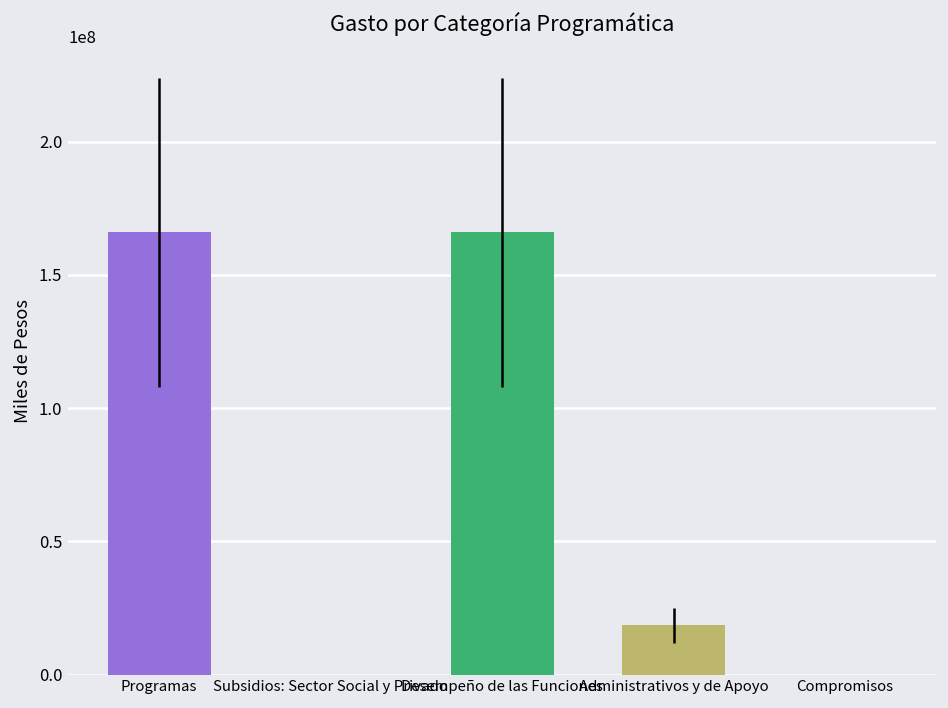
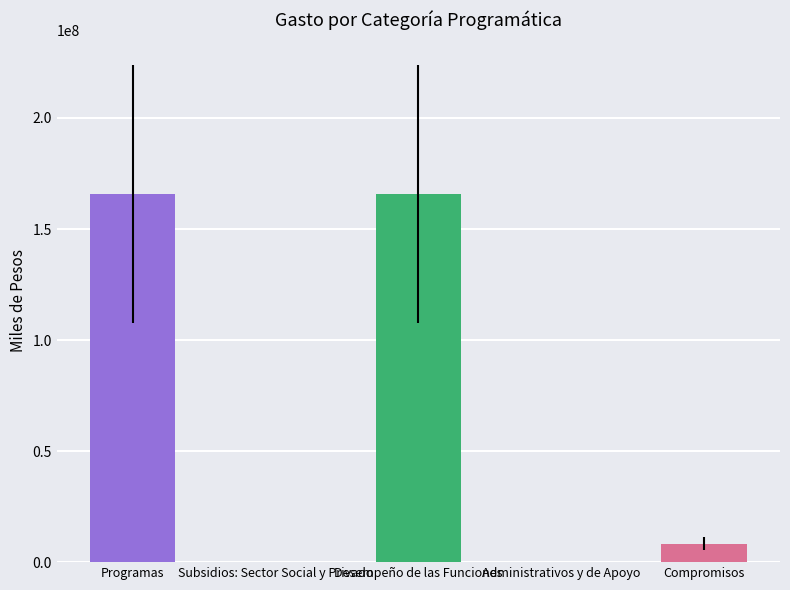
  {
    "Programas": 166000000,
-   "Administrativos y de Apoyo": 18000000,
-   "Compromisos": 0
+   "Administrativos y de Apoyo": 0,
+   "Compromisos": 8000000
  }
